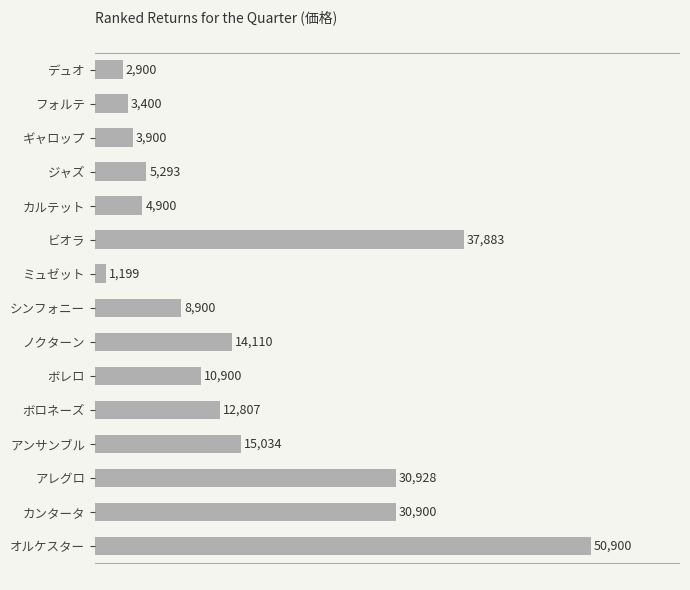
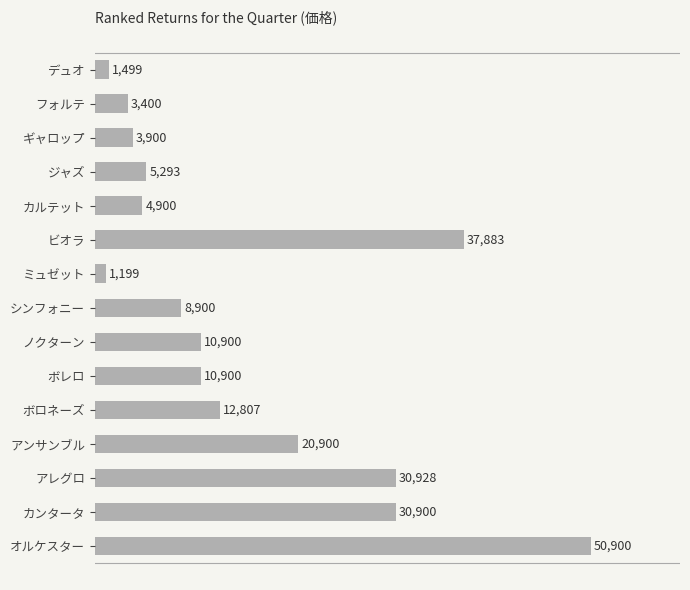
  {
-   "デュオ": "2,900",
+   "デュオ": "1,499",
    "フォルテ": "3,400",
    "ギャロップ": "3,900",
    "ジャズ": "5,293",
    "カルテット": "4,900",
    "ビオラ": "37,883",
    "ミュゼット": "1,199",
    "シンフォニー": "8,900",
-   "ノクターン": "14,110",
+   "ノクターン": "10,900",
    "ボレロ": "10,900",
    "ボロネーズ": "12,807",
-   "アンサンブル": "15,034",
+   "アンサンブル": "20,900",
    "アレグロ": "30,928",
    "カンタータ": "30,900",
    "オルケスター": "50,900"
  }
